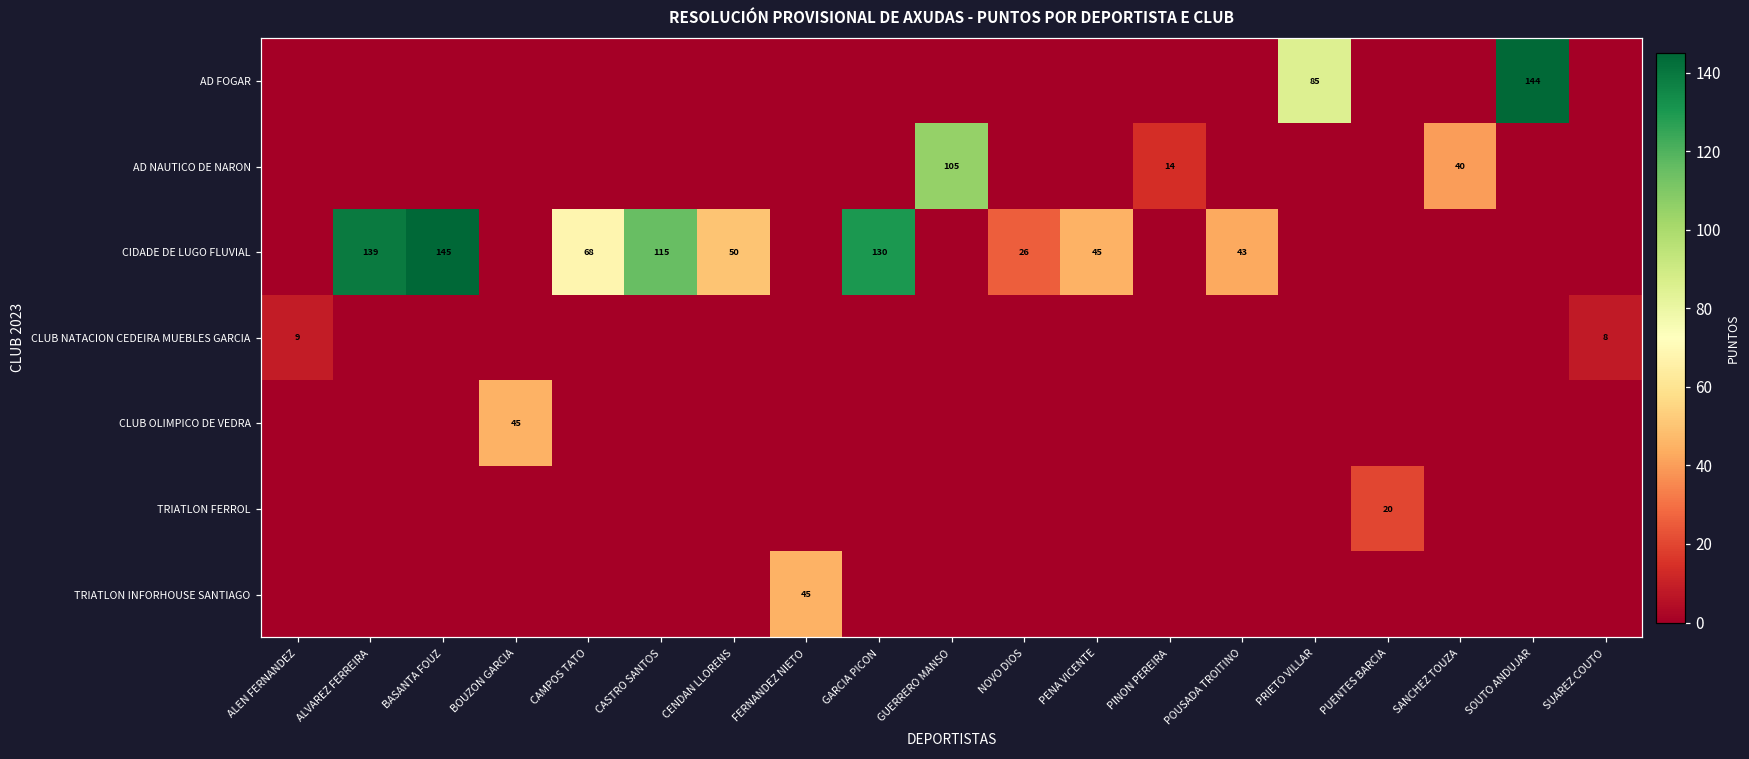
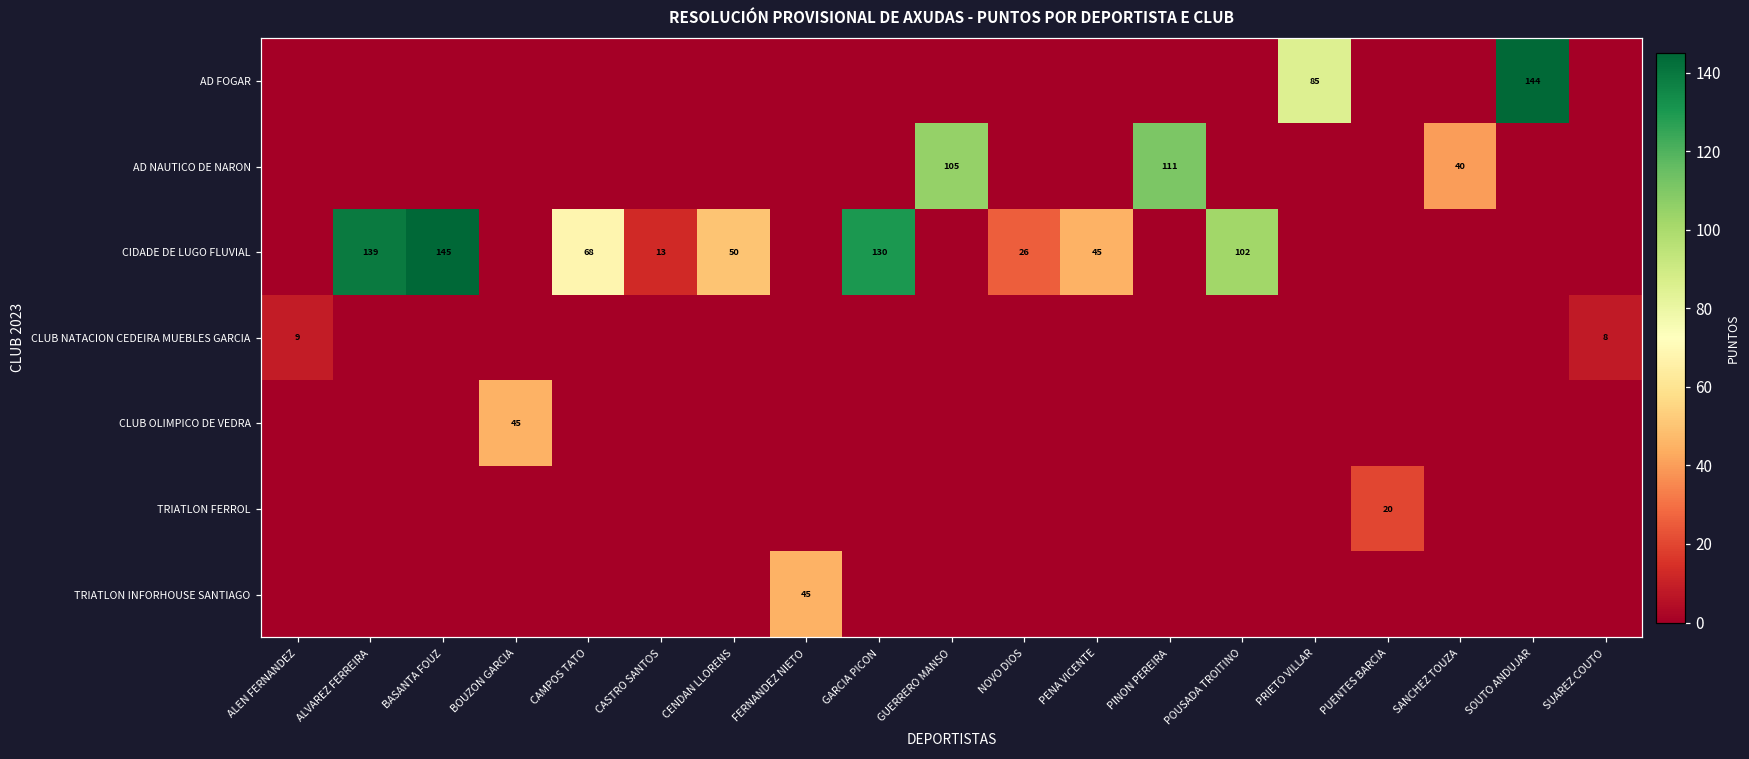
  {
    "AD FOGAR": {
      "PRIETO VILLAR": 85,
      "SOUTO ANDUJAR": 144
    },
    "AD NAUTICO DE NARON": {
      "GUERRERO MANSO": 105,
-     "PINON PEREIRA": 14,
+     "PINON PEREIRA": 111,
      "SANCHEZ TOUZA": 40
    },
    "CIDADE DE LUGO FLUVIAL": {
      "ALVAREZ FERREIRA": 139,
      "BASANTA FOUZ": 145,
      "CAMPOS TATO": 68,
-     "CASTRO SANTOS": 115,
+     "CASTRO SANTOS": 13,
      "CENDAN LLORENS": 50,
      "GARCIA PICON": 130,
      "NOVO DIOS": 26,
      "PENA VICENTE": 45,
-     "POUSADA TROITINO": 43
+     "POUSADA TROITINO": 102
    },
    "CLUB NATACION CEDEIRA MUEBLES GARCIA": {
      "ALEN FERNANDEZ": 9,
      "SUAREZ COUTO": 8
    },
    "CLUB OLIMPICO DE VEDRA": {
      "BOUZON GARCIA": 45
    },
    "TRIATLON FERROL": {
      "PUENTES BARCIA": 20
    },
    "TRIATLON INFORHOUSE SANTIAGO": {
      "FERNANDEZ NIETO": 45
    }
  }
